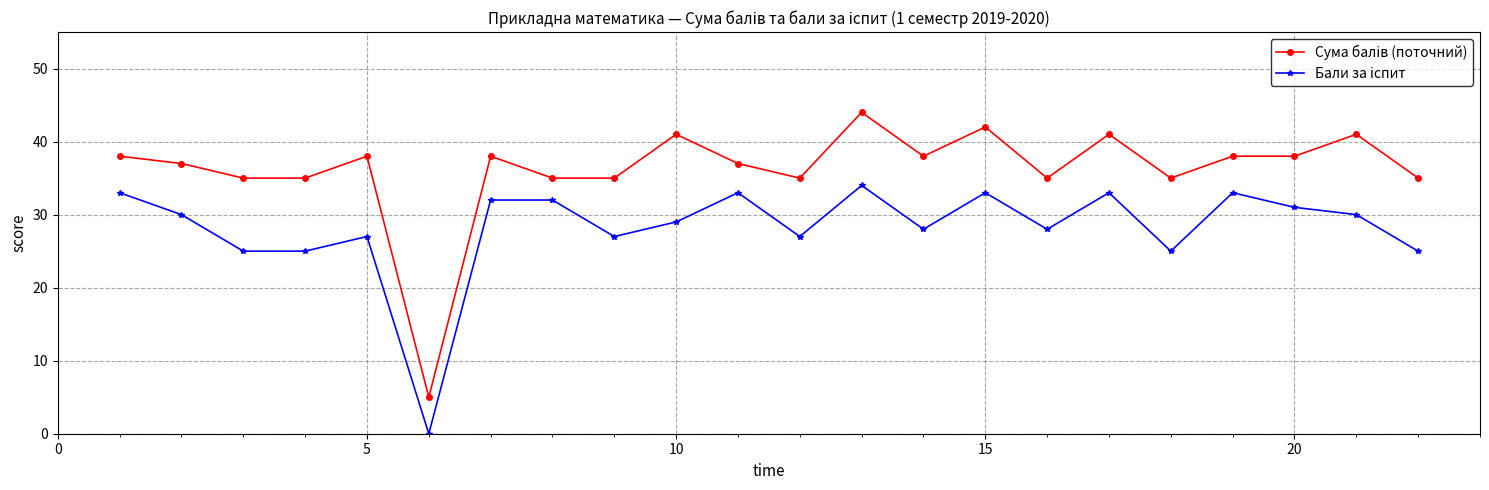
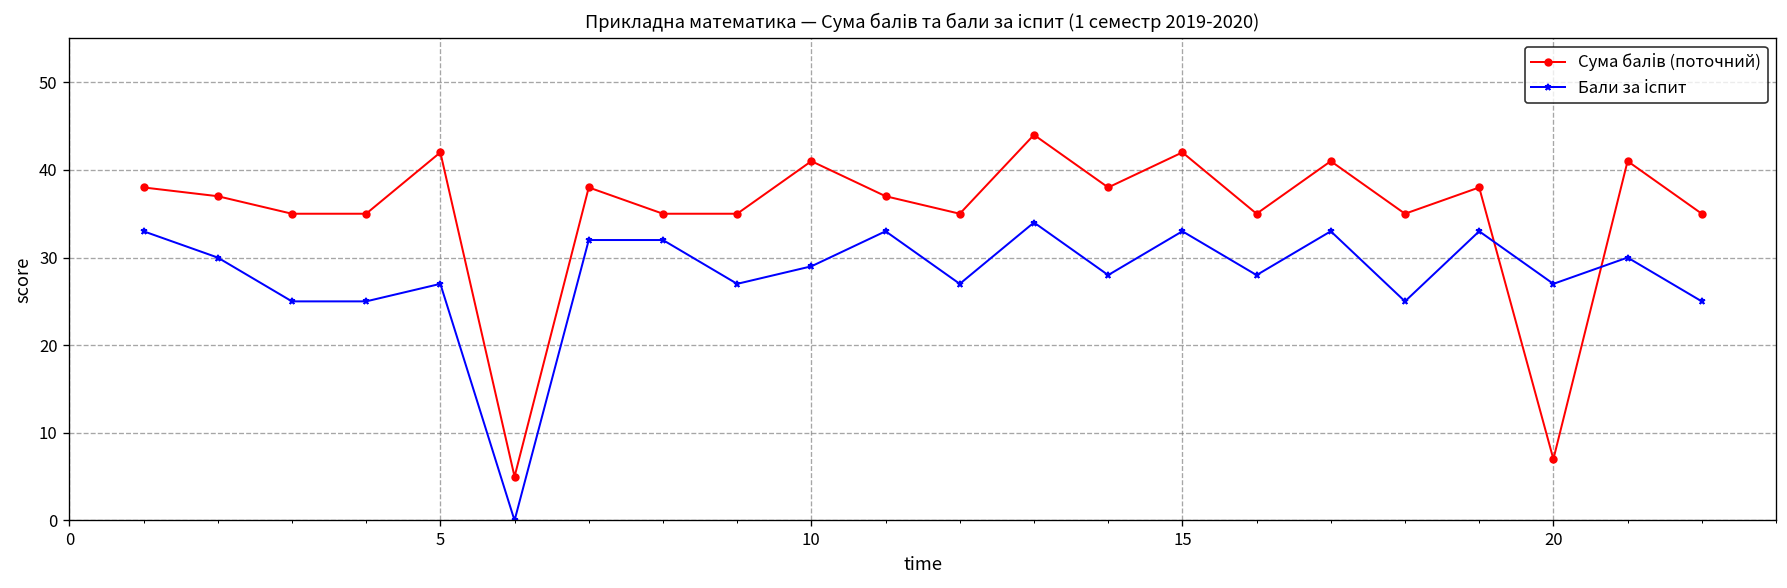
  {
    "Сума балів (поточний)": {
-     "5": 38,
+     "5": 42,
      "10": 41,
      "15": 42,
-     "20": 38
+     "20": 7
    },
    "Бали за іспит": {
      "5": 27,
      "10": 29,
      "15": 33,
-     "20": 31
+     "20": 27
    }
  }
